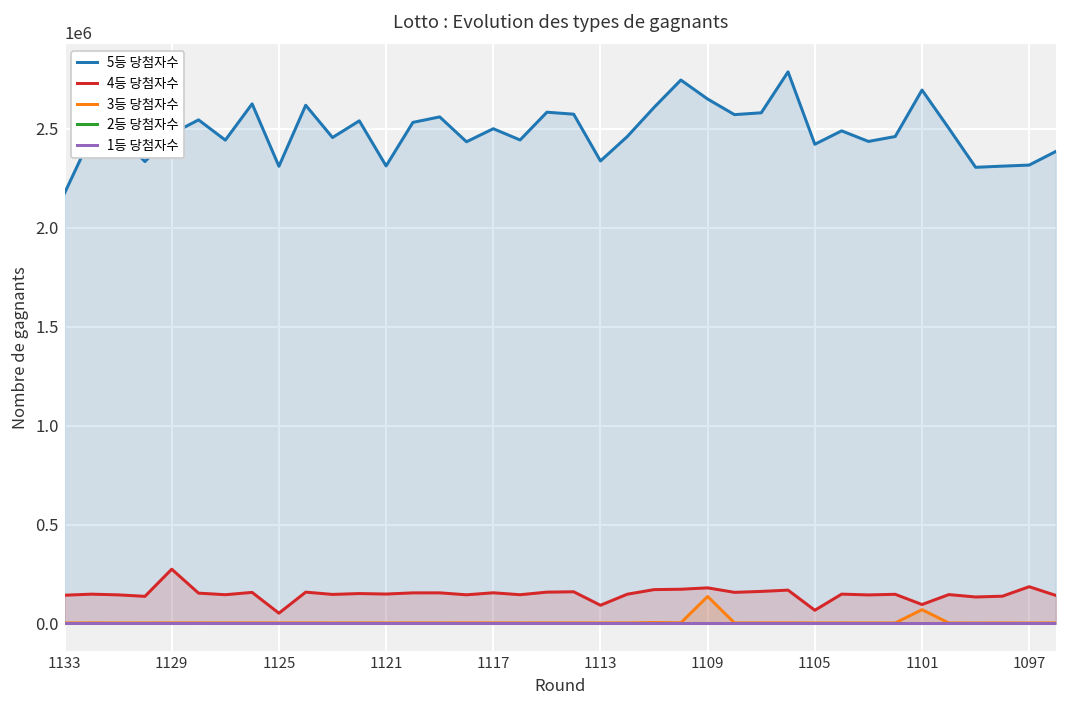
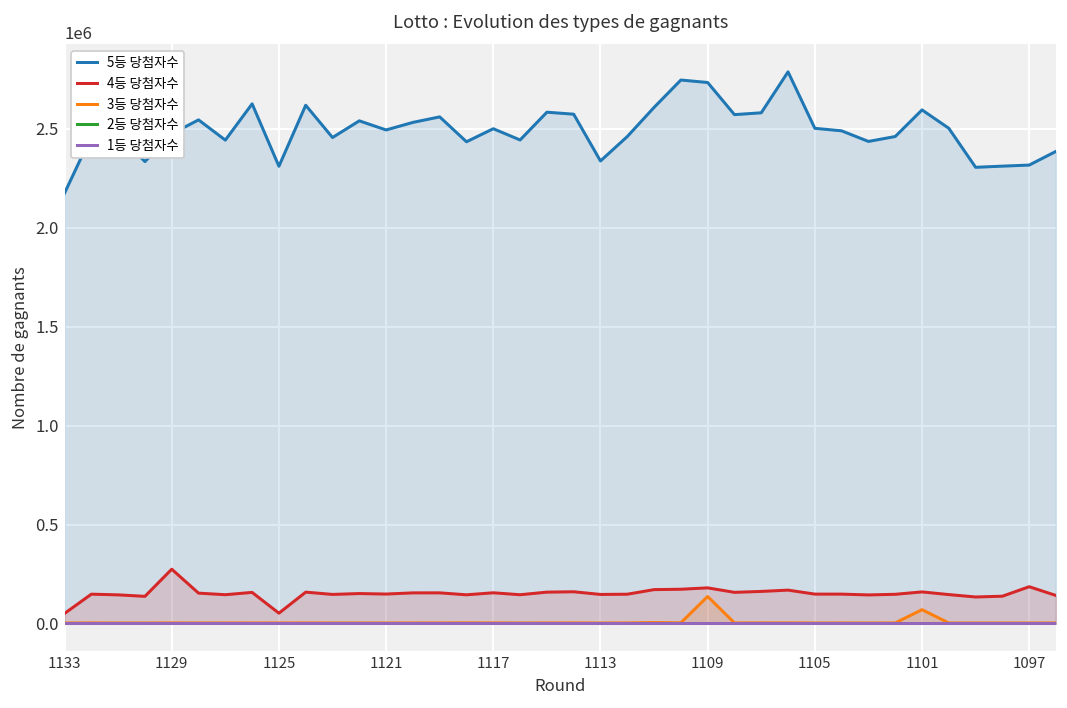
  {
    "5등 당첨자수": {
      "1133": 2180000,
      "1125": 2310000,
-     "1121": 2310000,
+     "1121": 2490000,
      "1117": 2500000,
      "1113": 2340000,
-     "1109": 2650000,
-     "1105": 2420000,
-     "1101": 2700000,
+     "1109": 2730000,
+     "1105": 2500000,
+     "1101": 2600000,
      "1097": 2320000
    },
    "4등 당첨자수": {
-     "1133": 140000,
+     "1133": 50000,
      "1129": 270000,
      "1125": 50000,
      "1121": 150000,
      "1117": 160000,
-     "1113": 90000,
+     "1113": 150000,
      "1109": 180000,
-     "1105": 70000,
-     "1101": 100000,
+     "1105": 150000,
+     "1101": 160000,
      "1097": 190000
    },
    "3등 당첨자수": {
      "1109": 140000,
      "1101": 70000
    },
    "1등 당첨자수": {
      "1109": 0,
      "1101": 0
    }
  }
